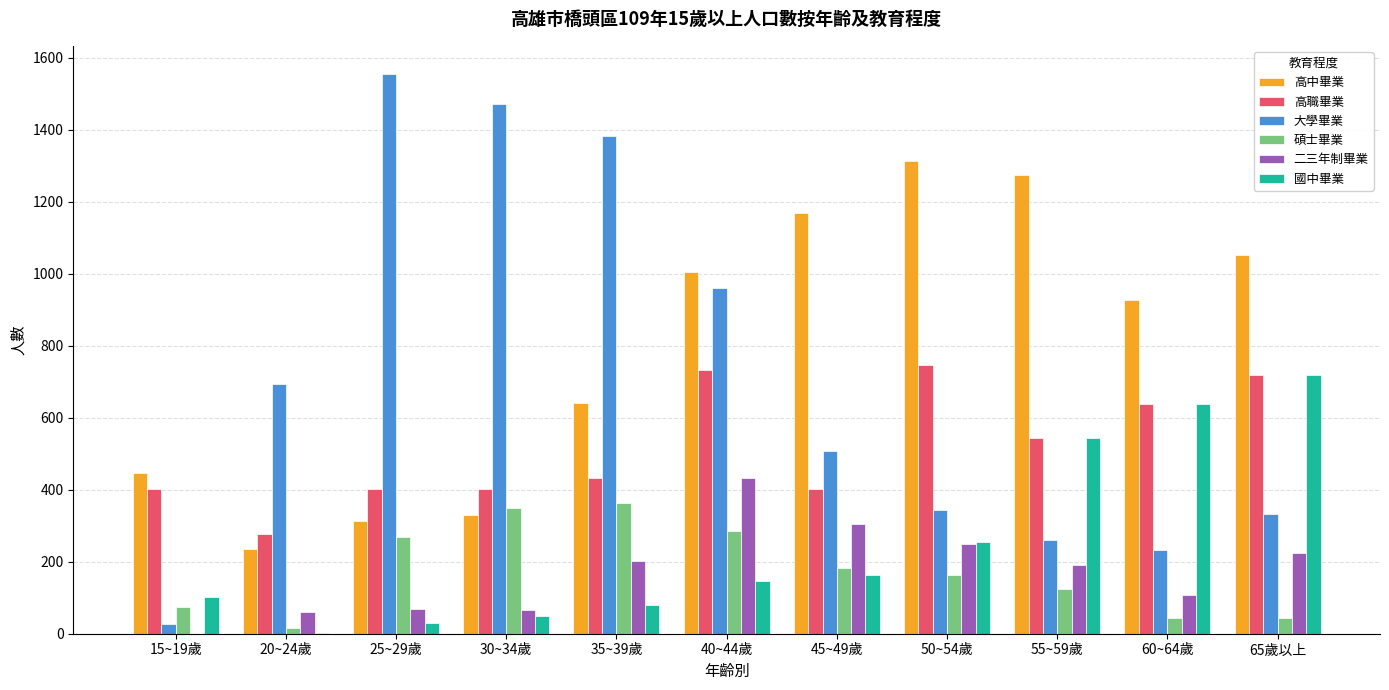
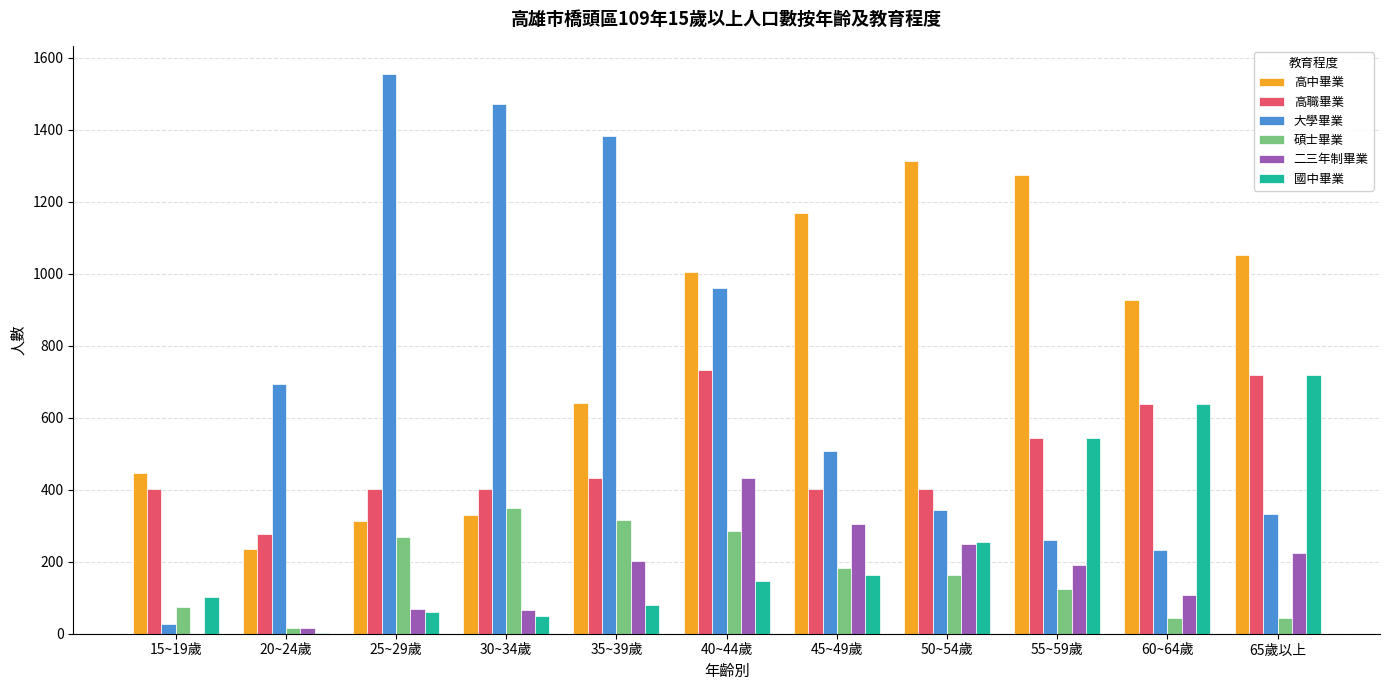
  {
    "高中畢業": {
      "15~19歲": 450,
      "20~24歲": 240,
      "25~29歲": 310,
      "30~34歲": 330,
      "35~39歲": 640,
      "40~44歲": 1010,
      "45~49歲": 1170,
      "50~54歲": 1320,
      "55~59歲": 1280,
      "60~64歲": 930,
      "65歲以上": 1050
    },
    "高職畢業": {
      "15~19歲": 400,
      "20~24歲": 280,
      "25~29歲": 400,
      "30~34歲": 400,
      "35~39歲": 430,
      "40~44歲": 730,
      "45~49歲": 400,
-     "50~54歲": 750,
+     "50~54歲": 400,
      "55~59歲": 550,
      "60~64歲": 640,
      "65歲以上": 720
    },
    "大學畢業": {
      "15~19歲": 30,
      "20~24歲": 700,
      "25~29歲": 1560,
      "30~34歲": 1470,
      "35~39歲": 1380,
      "40~44歲": 960,
      "45~49歲": 510,
      "50~54歲": 340,
      "55~59歲": 260,
      "60~64歲": 230,
      "65歲以上": 330
    },
    "碩士畢業": {
      "15~19歲": 70,
      "20~24歲": 20,
      "25~29歲": 270,
      "30~34歲": 350,
-     "35~39歲": 360,
+     "35~39歲": 320,
      "40~44歲": 290,
      "45~49歲": 180,
      "50~54歲": 160,
      "55~59歲": 120,
      "60~64歲": 40,
      "65歲以上": 40
    },
    "二三年制畢業": {
      "15~19歲": 0,
-     "20~24歲": 60,
+     "20~24歲": 20,
      "25~29歲": 70,
      "30~34歲": 70,
      "35~39歲": 200,
      "40~44歲": 430,
      "45~49歲": 300,
      "50~54歲": 250,
      "55~59歲": 190,
      "60~64歲": 110,
      "65歲以上": 220
    },
    "國中畢業": {
      "15~19歲": 100,
-     "25~29歲": 30,
+     "25~29歲": 60,
      "30~34歲": 50,
      "35~39歲": 80,
      "40~44歲": 150,
      "45~49歲": 160,
      "50~54歲": 260,
      "55~59歲": 550,
      "60~64歲": 640,
      "65歲以上": 720
    }
  }
